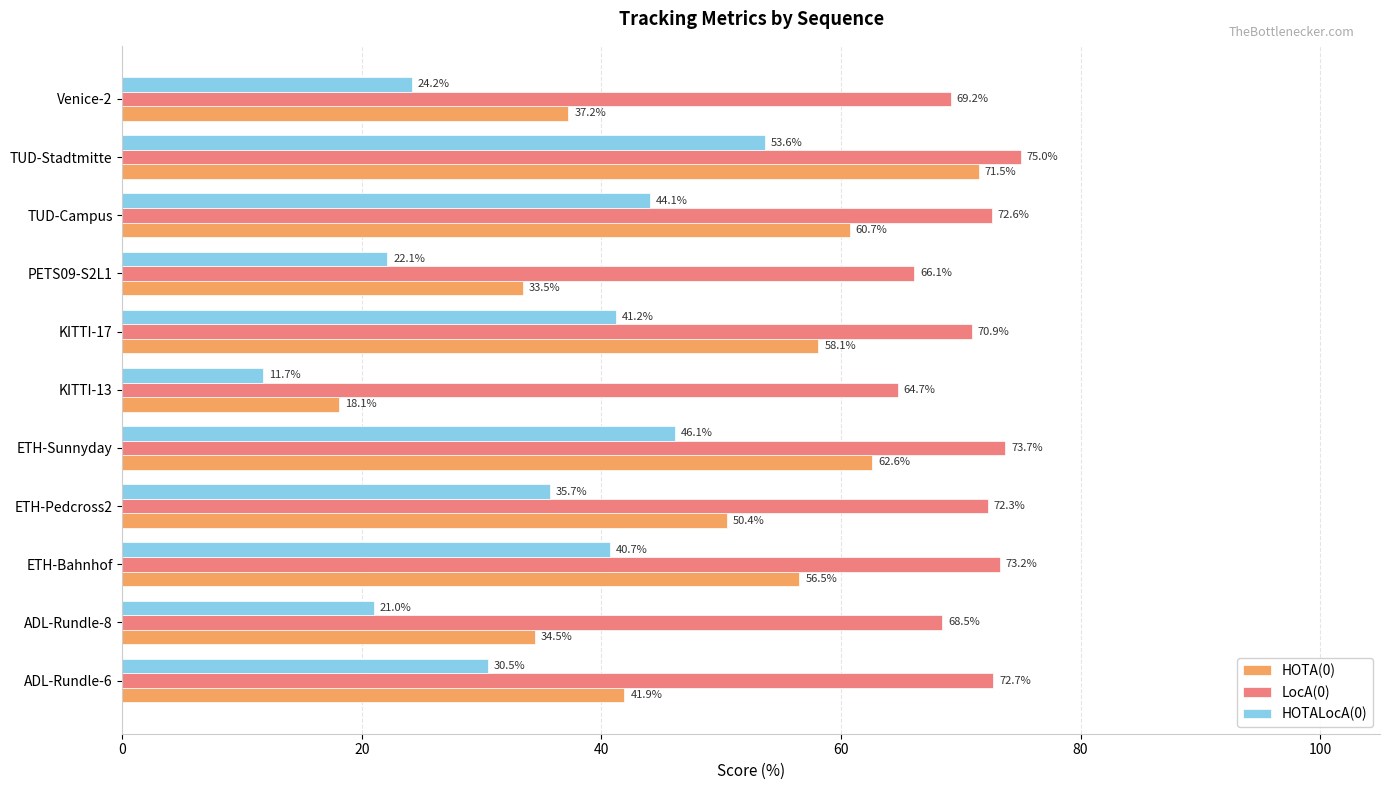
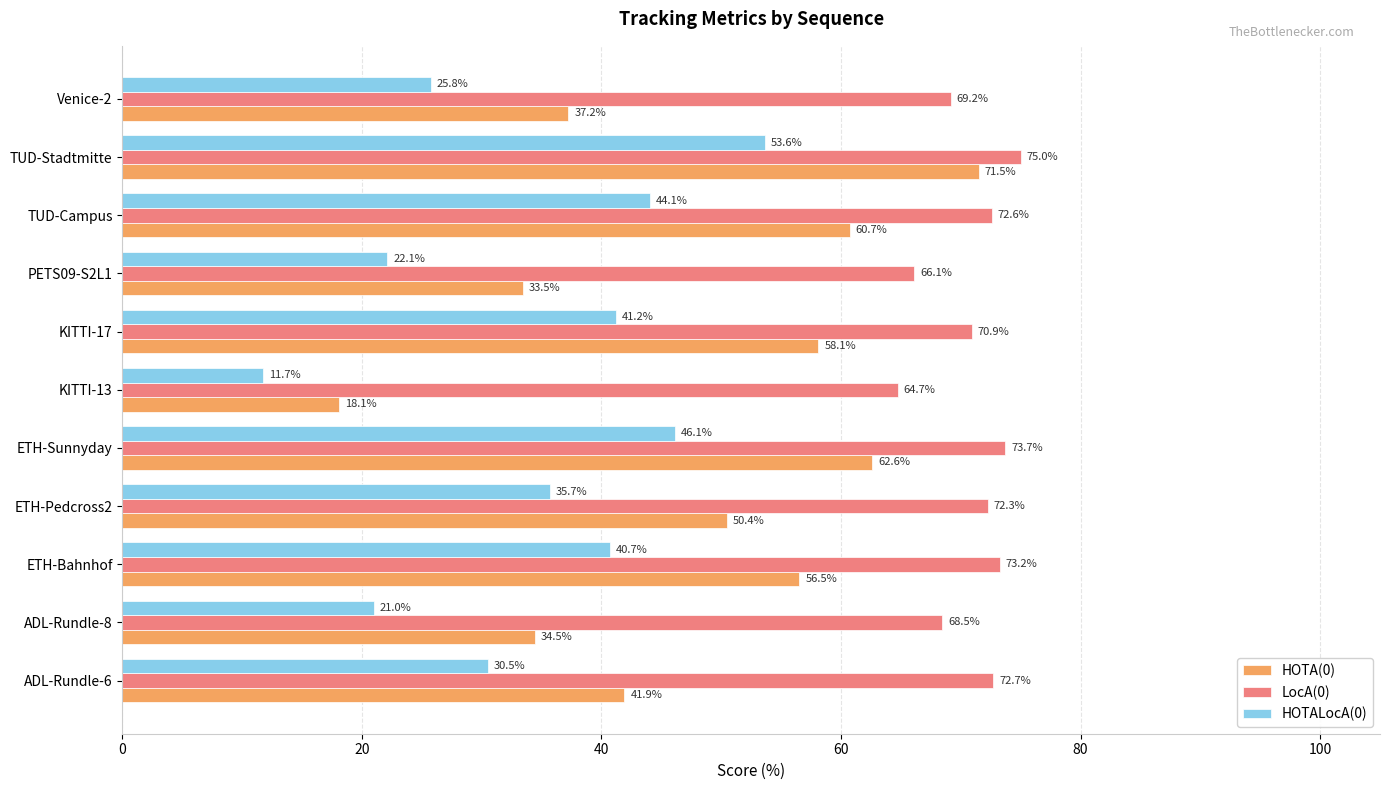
  {
    "HOTALocA(0)": {
-     "Venice-2": "24.2%",
+     "Venice-2": "25.8%",
      "TUD-Stadtmitte": "53.6%",
      "TUD-Campus": "44.1%",
      "PETS09-S2L1": "22.1%",
      "KITTI-17": "41.2%",
      "KITTI-13": "11.7%",
      "ETH-Sunnyday": "46.1%",
      "ETH-Pedcross2": "35.7%",
      "ETH-Bahnhof": "40.7%",
      "ADL-Rundle-8": "21.0%",
      "ADL-Rundle-6": "30.5%"
    }
  }
